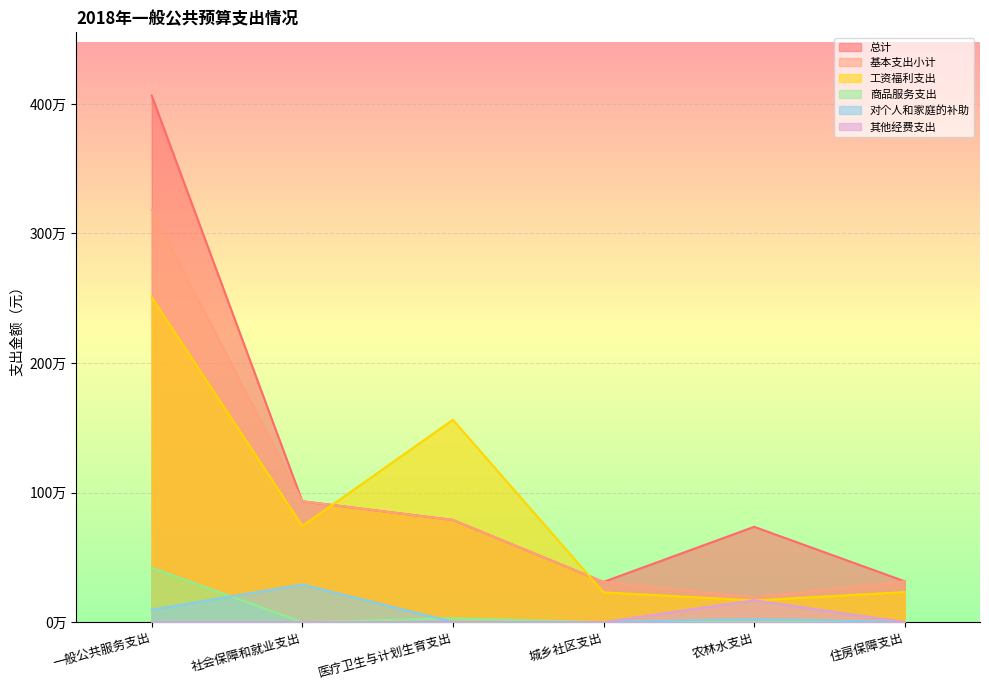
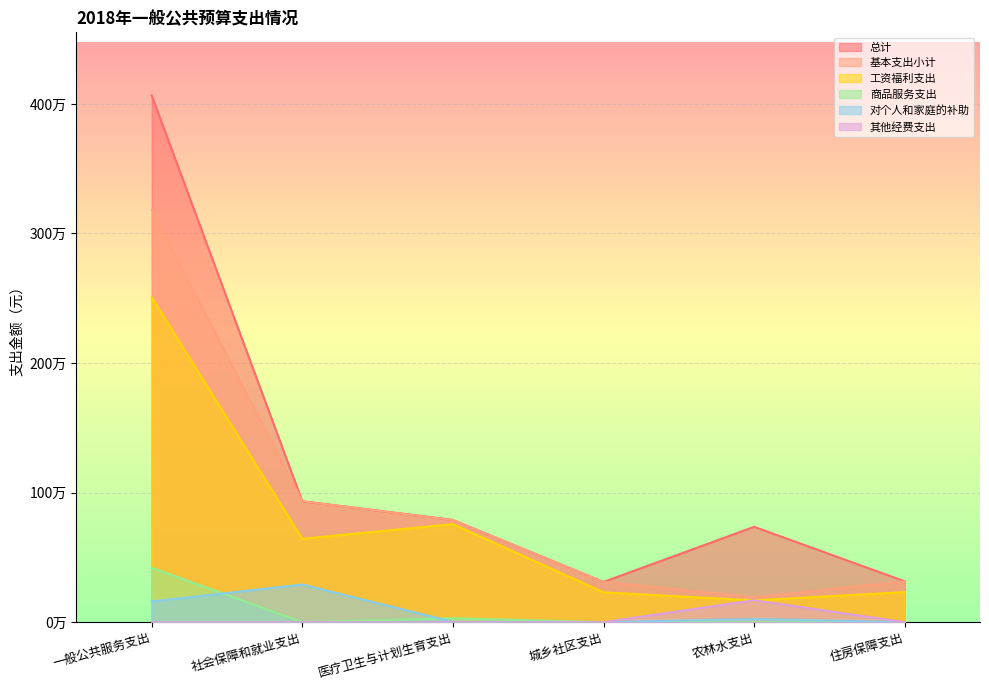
  {
    "工资福利支出": {
      "一般公共服务支出": "251万",
-     "社会保障和就业支出": "74万",
-     "医疗卫生与计划生育支出": "156万",
+     "社会保障和就业支出": "64万",
+     "医疗卫生与计划生育支出": "76万",
      "城乡社区支出": "23万",
      "住房保障支出": "23万"
    },
    "商品服务支出": {
      "一般公共服务支出": "42万",
      "医疗卫生与计划生育支出": "3万",
      "农林水支出": "0万"
    },
    "对个人和家庭的补助": {
-     "一般公共服务支出": "10万",
+     "一般公共服务支出": "16万",
      "社会保障和就业支出": "29万",
      "农林水支出": "2万"
    },
    "其他经费支出": {
      "一般公共服务支出": "0万"
    }
  }
